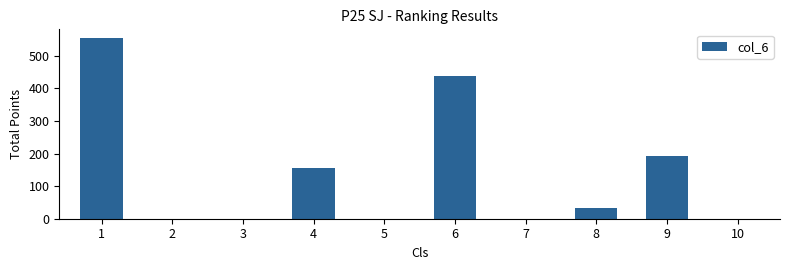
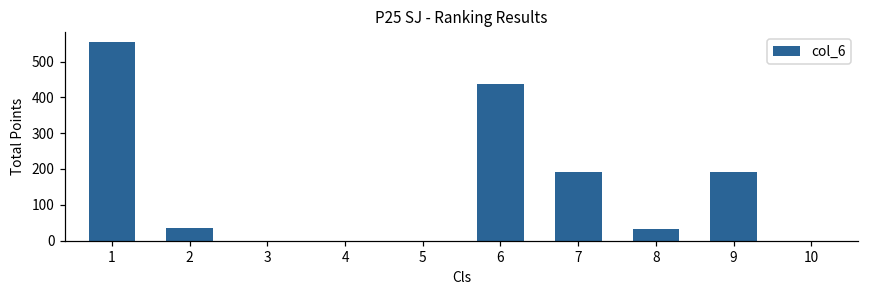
  {
    "1": 550,
-   "2": 0,
+   "2": 40,
    "3": 0,
-   "4": 160,
+   "4": 0,
    "5": 0,
    "6": 440,
-   "7": 0,
+   "7": 190,
    "8": 30,
    "9": 190,
    "10": 0
  }
